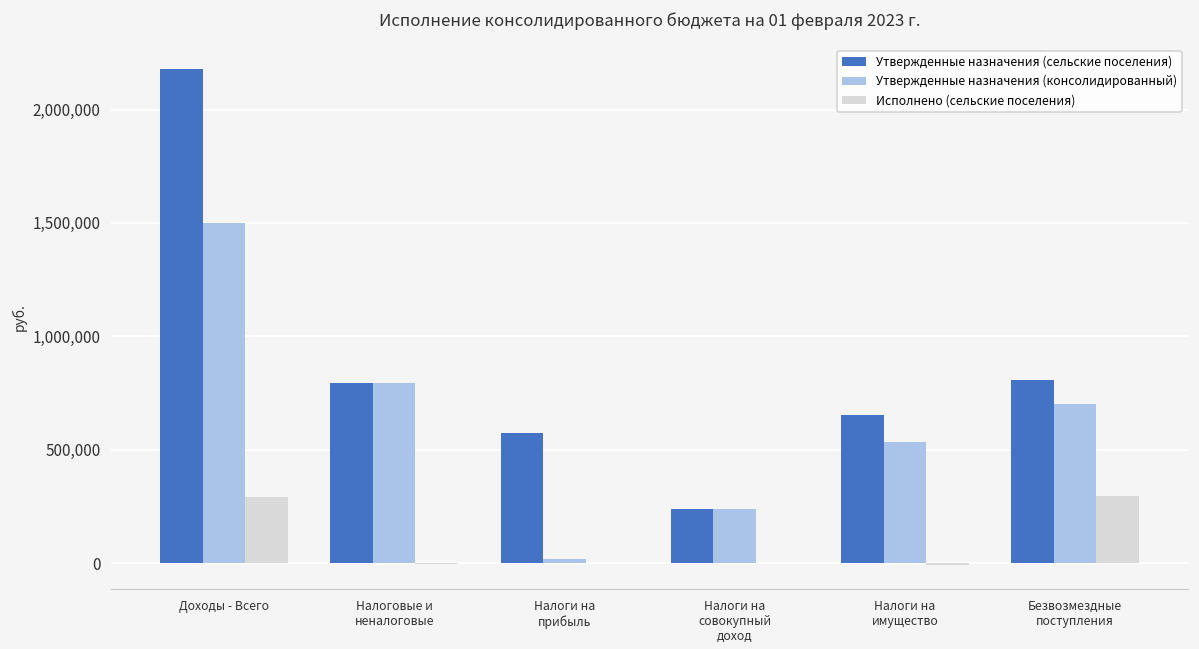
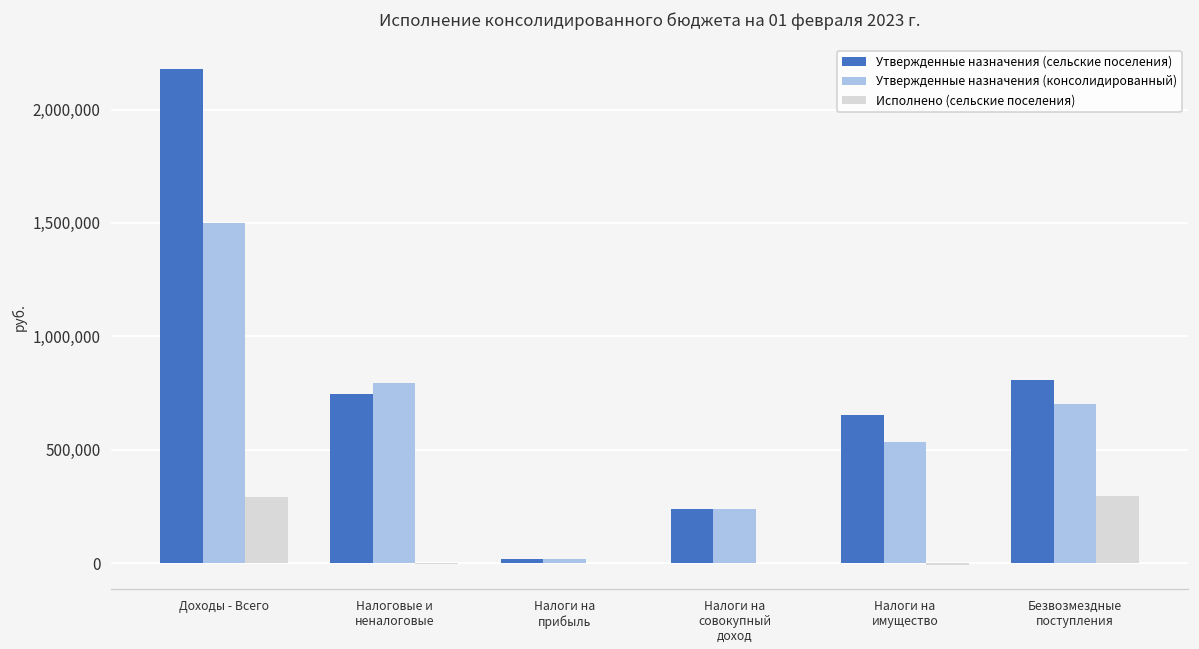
  {
    "Утвержденные назначения (сельские поселения)": {
      "Доходы - Всего": "2,180,000",
-     "Налоговые и неналоговые": "790,000",
-     "Налоги на прибыль": "570,000",
+     "Налоговые и неналоговые": "750,000",
+     "Налоги на прибыль": "20,000",
      "Налоги на совокупный доход": "240,000",
      "Налоги на имущество": "650,000",
      "Безвозмездные поступления": "810,000"
    }
  }
